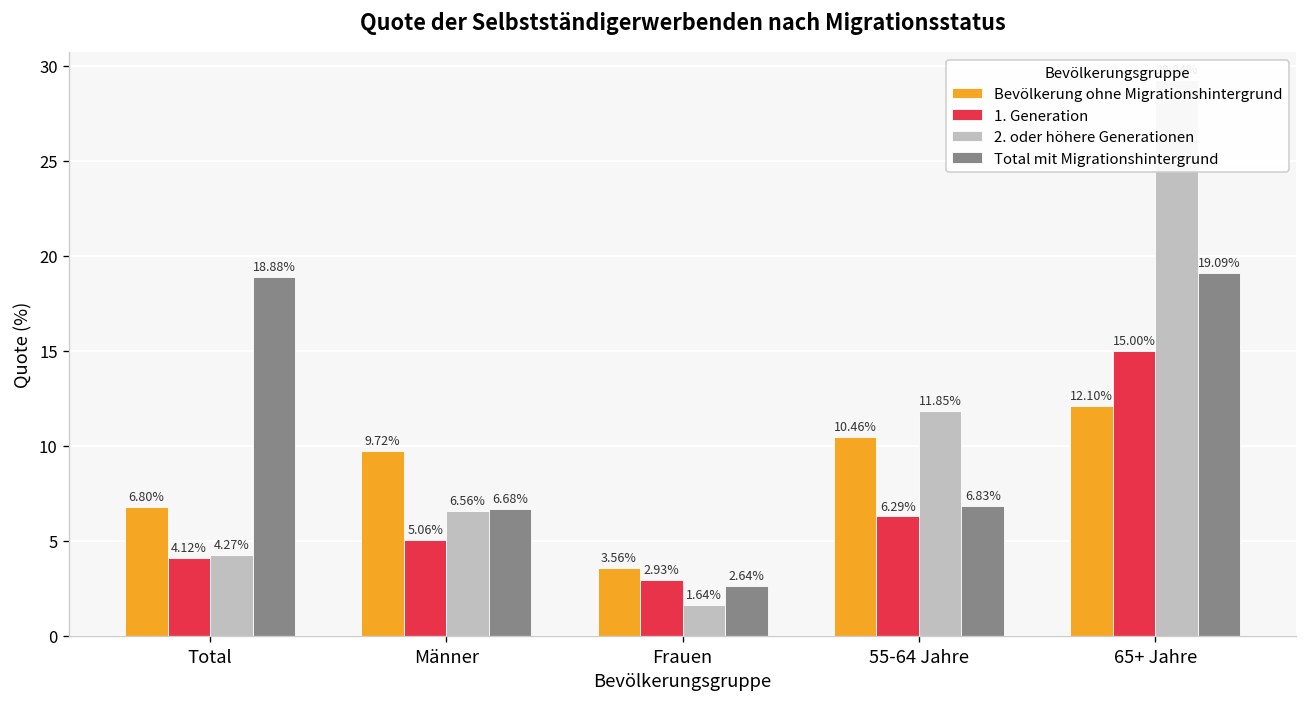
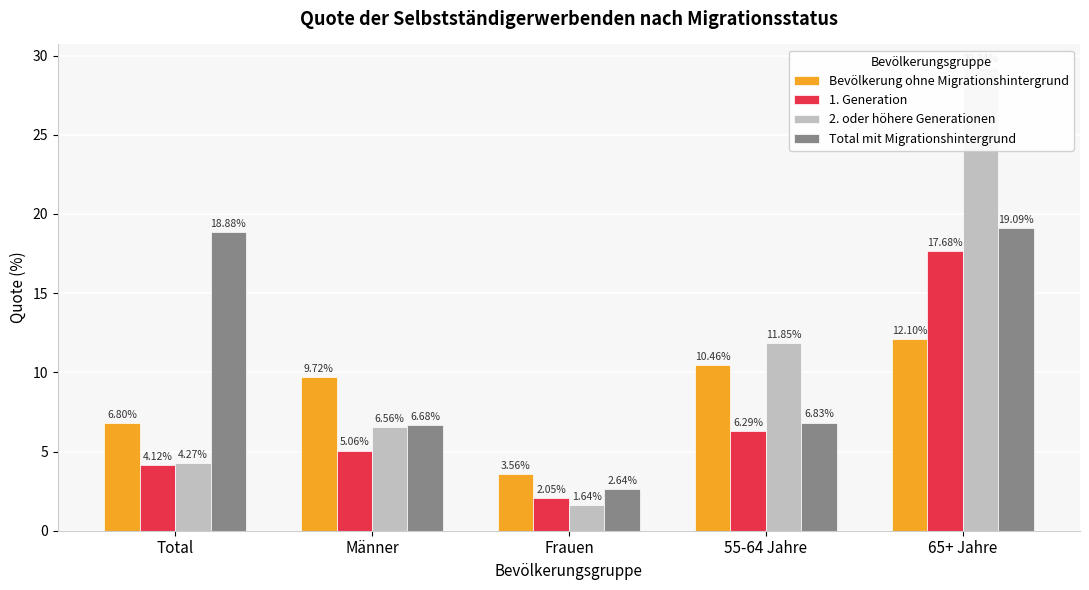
  {
    "Bevölkerung ohne Migrationshintergrund": {
      "Total": "6.80%",
      "Männer": "9.72%",
      "Frauen": "3.56%",
      "55-64 Jahre": "10.46%",
      "65+ Jahre": "12.10%"
    },
    "1. Generation": {
      "Total": "4.12%",
      "Männer": "5.06%",
-     "Frauen": "2.93%",
+     "Frauen": "2.05%",
      "55-64 Jahre": "6.29%",
-     "65+ Jahre": "15.00%"
+     "65+ Jahre": "17.68%"
    },
    "2. oder höhere Generationen": {
      "Total": "4.27%",
      "Männer": "6.56%",
      "Frauen": "1.64%",
      "55-64 Jahre": "11.85%"
    },
    "Total mit Migrationshintergrund": {
      "Total": "18.88%",
      "Männer": "6.68%",
      "Frauen": "2.64%",
      "55-64 Jahre": "6.83%",
      "65+ Jahre": "19.09%"
    }
  }
